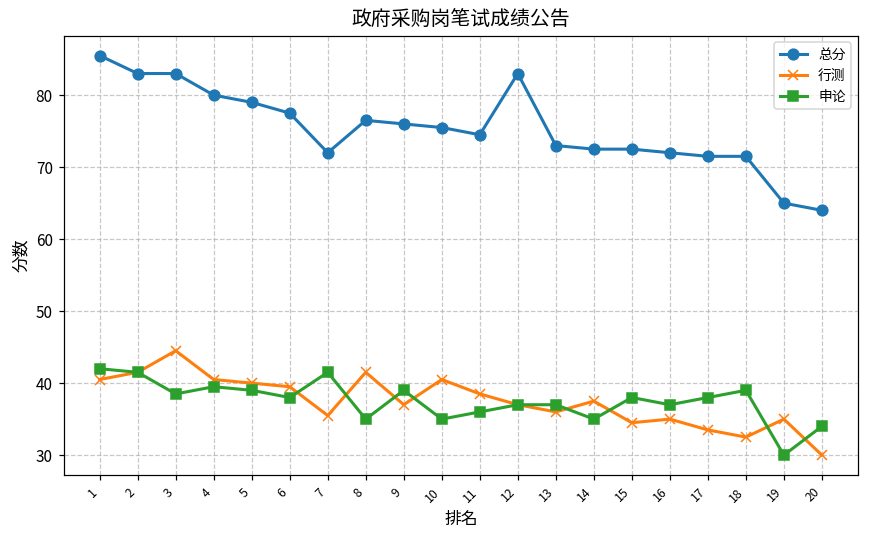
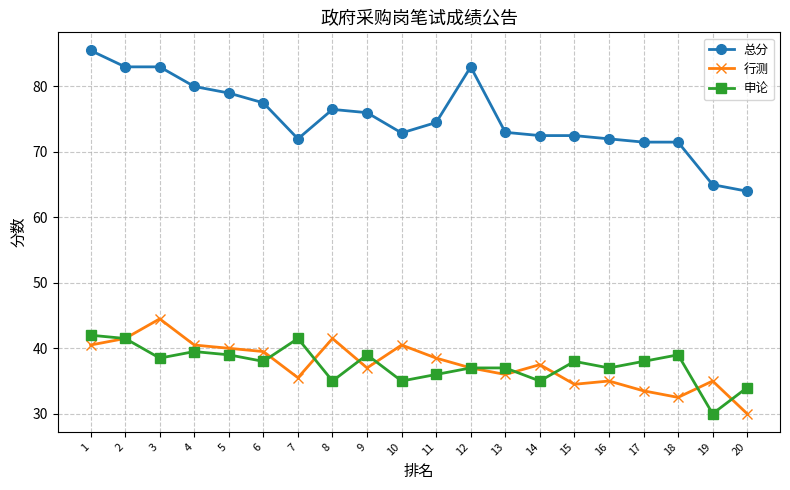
  {
    "总分": {
      "1": 86,
      "2": 83,
      "3": 83,
      "4": 80,
      "5": 79,
      "6": 78,
      "7": 72,
      "8": 77,
      "9": 76,
-     "10": 76,
+     "10": 73,
      "11": 75,
      "12": 83,
      "13": 73,
      "14": 73,
      "15": 73,
      "16": 72,
      "17": 72,
      "18": 72,
      "19": 65,
      "20": 64
    },
    "行测": {
      "1": 41,
      "3": 45,
      "4": 41,
      "5": 40,
      "6": 40,
      "7": 36,
      "8": 42,
      "9": 37,
      "10": 41,
      "11": 39,
      "13": 36,
      "14": 38,
      "15": 35,
      "16": 35,
      "17": 34,
      "18": 33,
      "19": 35,
      "20": 30
    },
    "申论": {
      "1": 42,
      "3": 39,
      "4": 40,
      "5": 39,
      "6": 38,
      "7": 42,
      "8": 35,
      "9": 39,
      "10": 35,
      "11": 36,
      "13": 37,
      "14": 35,
      "15": 38,
      "16": 37,
      "17": 38,
      "18": 39,
      "19": 30,
      "20": 34
    }
  }
